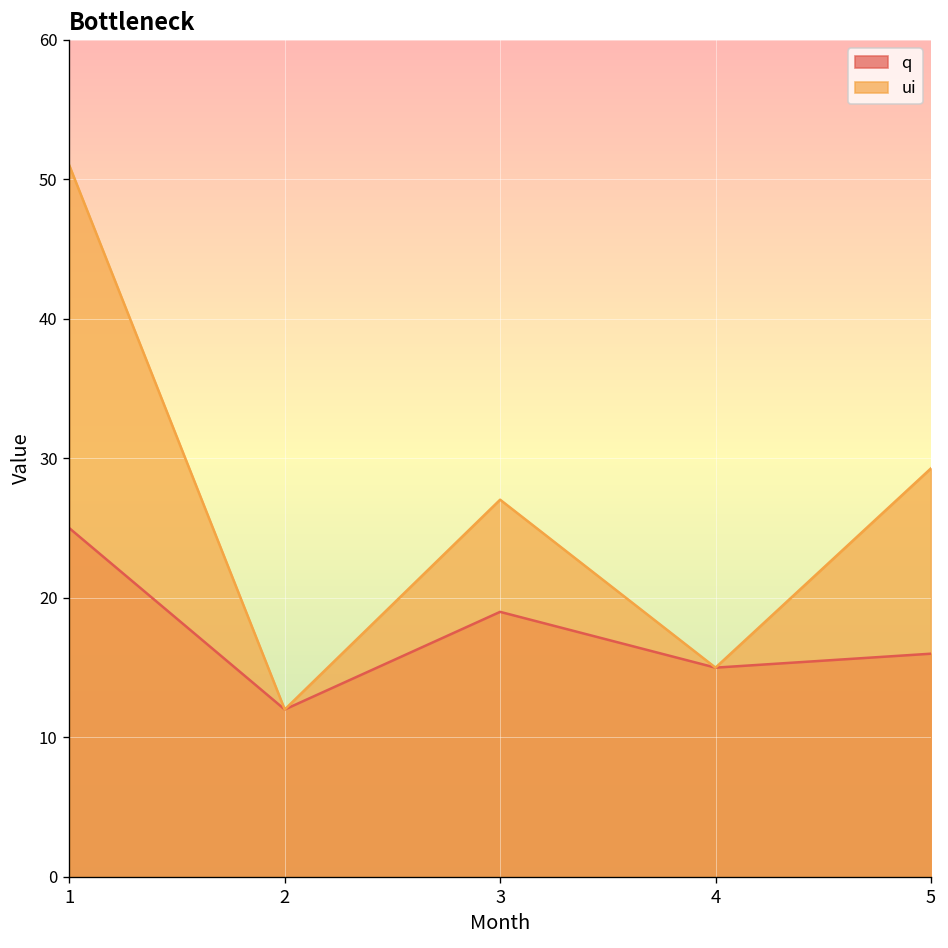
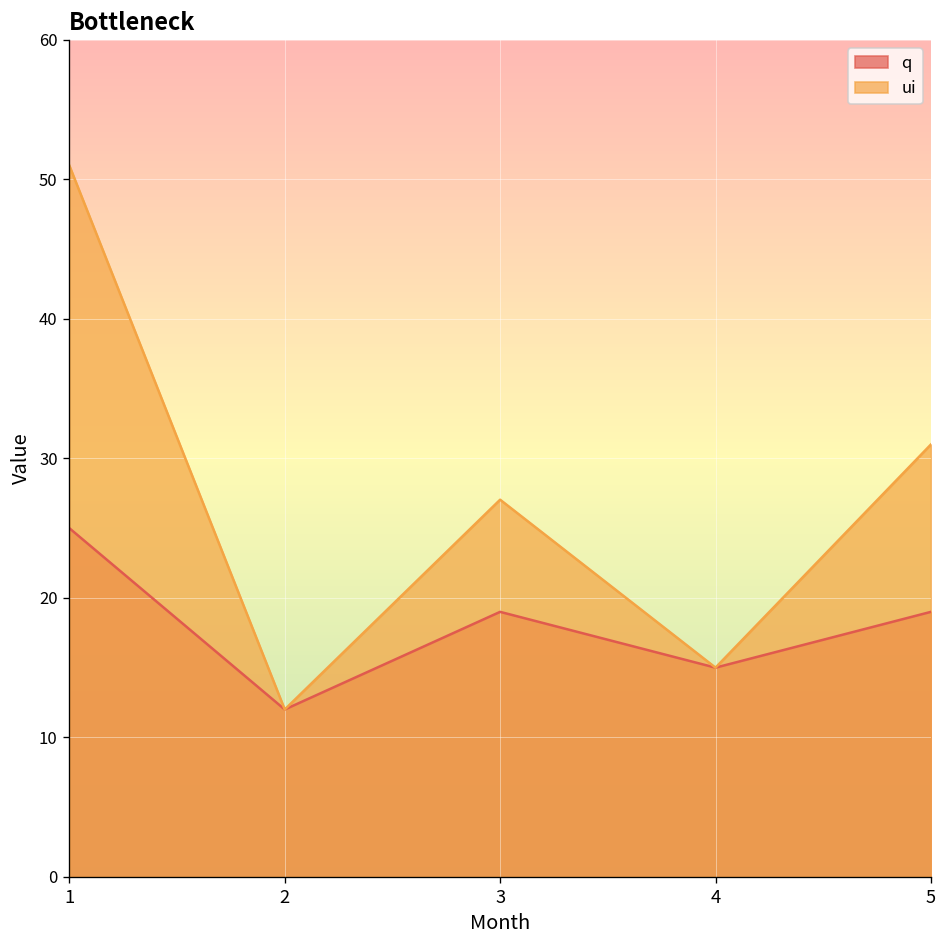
  {
    "q": {
      "1": 25,
      "3": 19,
-     "5": 16
+     "5": 19
    },
    "ui": {
      "1": 51.0,
      "3": 27.0,
-     "5": 29.3
+     "5": 31.0
    }
  }
